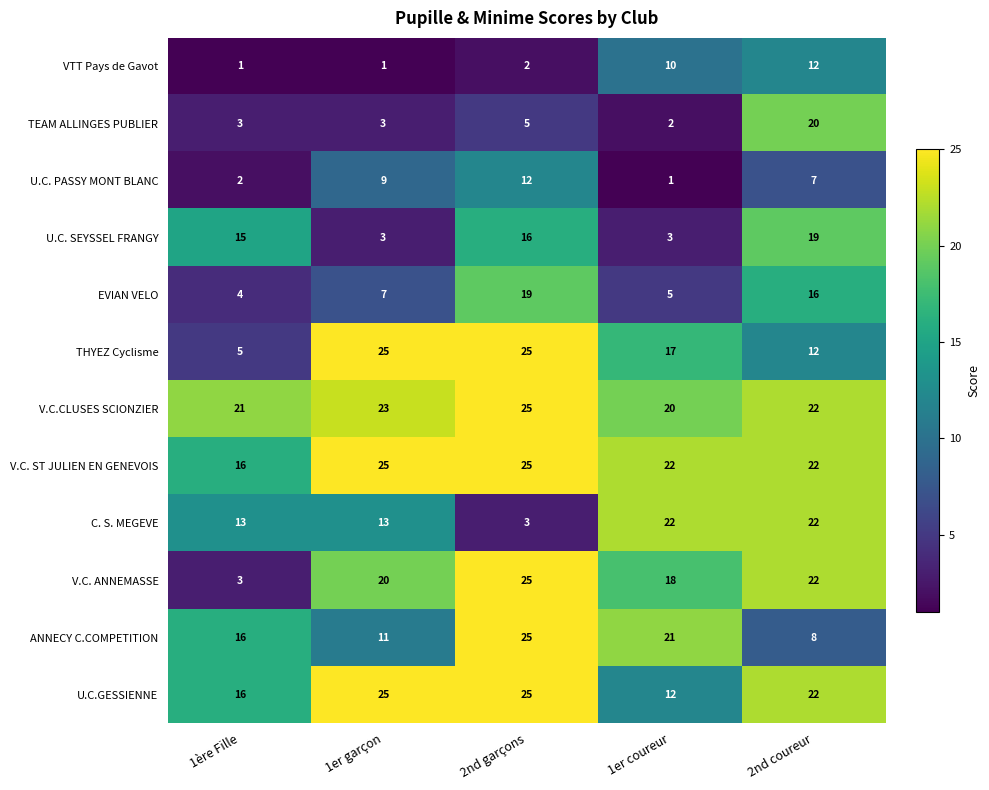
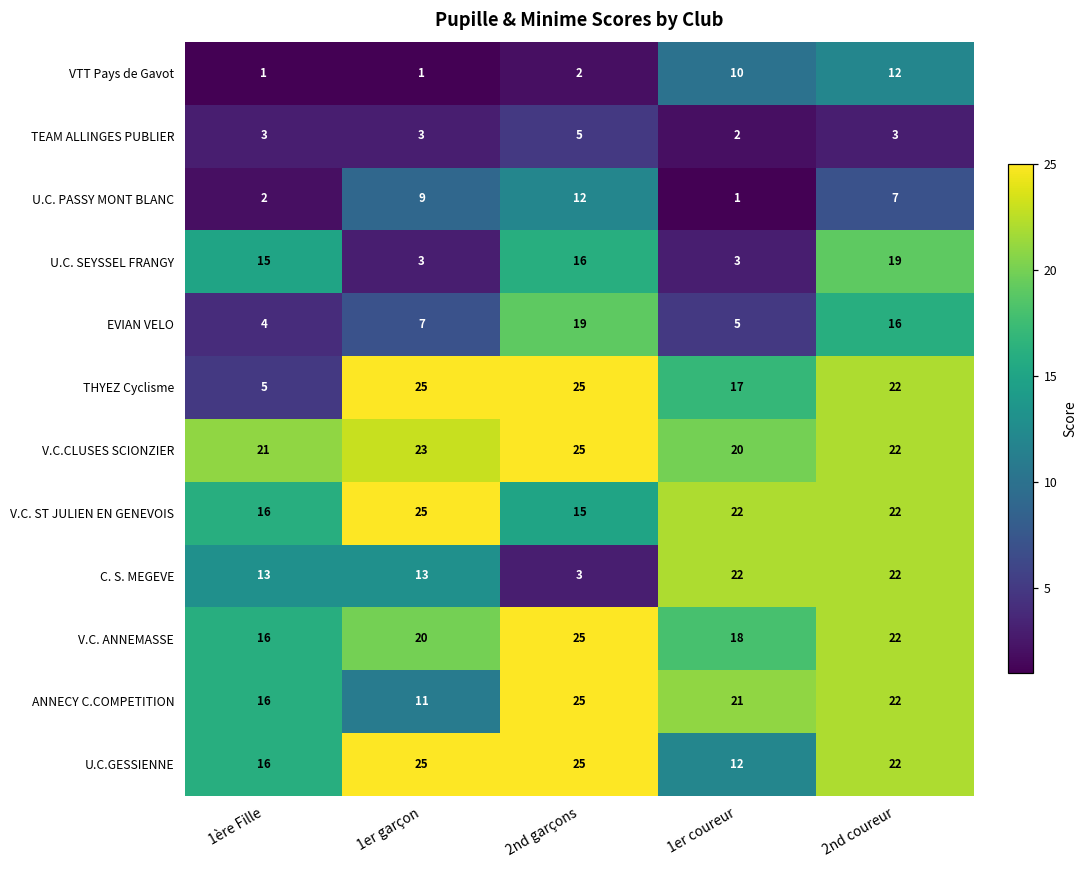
  {
    "VTT Pays de Gavot": {
      "1ère Fille": 1,
      "1er garçon": 1,
      "2nd garçons": 2,
      "1er coureur": 10,
      "2nd coureur": 12
    },
    "TEAM ALLINGES PUBLIER": {
      "1ère Fille": 3,
      "1er garçon": 3,
      "2nd garçons": 5,
      "1er coureur": 2,
-     "2nd coureur": 20
+     "2nd coureur": 3
    },
    "U.C. PASSY MONT BLANC": {
      "1ère Fille": 2,
      "1er garçon": 9,
      "2nd garçons": 12,
      "1er coureur": 1,
      "2nd coureur": 7
    },
    "U.C. SEYSSEL FRANGY": {
      "1ère Fille": 15,
      "1er garçon": 3,
      "2nd garçons": 16,
      "1er coureur": 3,
      "2nd coureur": 19
    },
    "EVIAN VELO": {
      "1ère Fille": 4,
      "1er garçon": 7,
      "2nd garçons": 19,
      "1er coureur": 5,
      "2nd coureur": 16
    },
    "THYEZ Cyclisme": {
      "1ère Fille": 5,
      "1er garçon": 25,
      "2nd garçons": 25,
      "1er coureur": 17,
-     "2nd coureur": 12
+     "2nd coureur": 22
    },
    "V.C.CLUSES SCIONZIER": {
      "1ère Fille": 21,
      "1er garçon": 23,
      "2nd garçons": 25,
      "1er coureur": 20,
      "2nd coureur": 22
    },
    "V.C. ST JULIEN EN GENEVOIS": {
      "1ère Fille": 16,
      "1er garçon": 25,
-     "2nd garçons": 25,
+     "2nd garçons": 15,
      "1er coureur": 22,
      "2nd coureur": 22
    },
    "C. S. MEGEVE": {
      "1ère Fille": 13,
      "1er garçon": 13,
      "2nd garçons": 3,
      "1er coureur": 22,
      "2nd coureur": 22
    },
    "V.C. ANNEMASSE": {
-     "1ère Fille": 3,
+     "1ère Fille": 16,
      "1er garçon": 20,
      "2nd garçons": 25,
      "1er coureur": 18,
      "2nd coureur": 22
    },
    "ANNECY C.COMPETITION": {
      "1ère Fille": 16,
      "1er garçon": 11,
      "2nd garçons": 25,
      "1er coureur": 21,
-     "2nd coureur": 8
+     "2nd coureur": 22
    },
    "U.C.GESSIENNE": {
      "1ère Fille": 16,
      "1er garçon": 25,
      "2nd garçons": 25,
      "1er coureur": 12,
      "2nd coureur": 22
    }
  }
